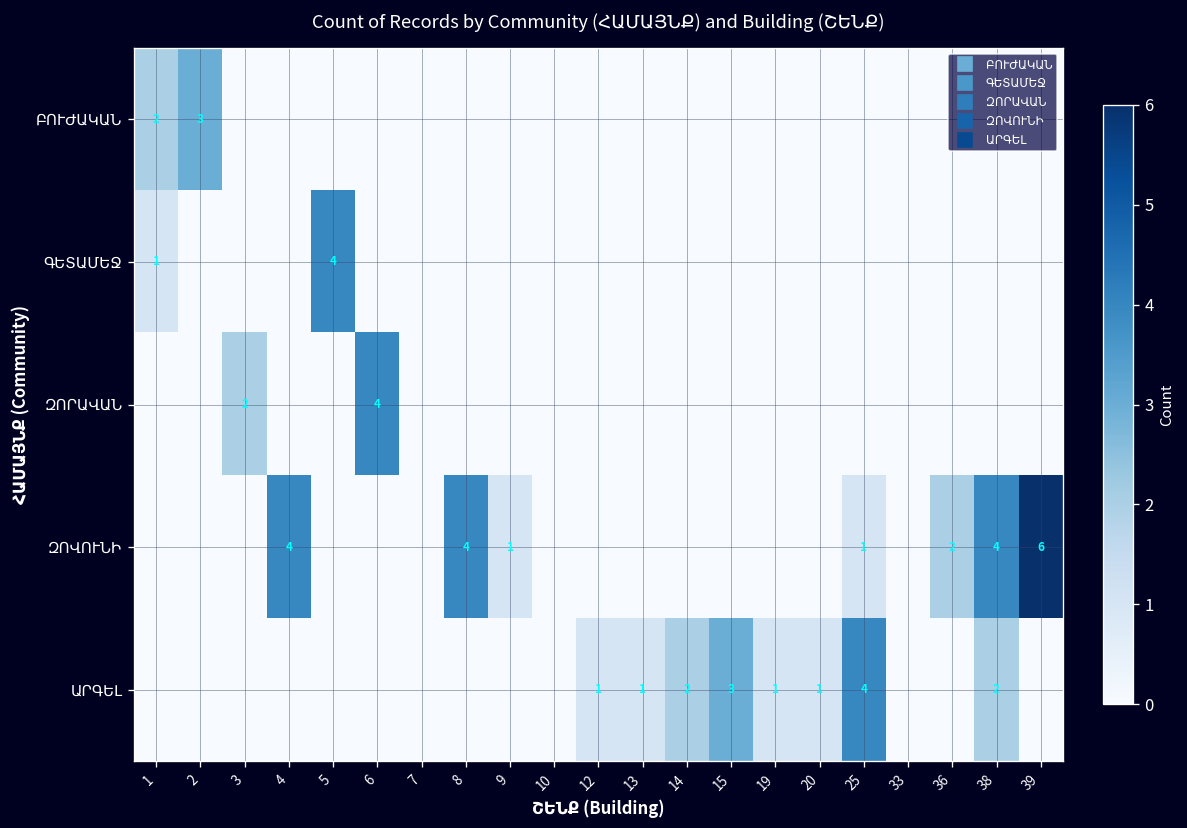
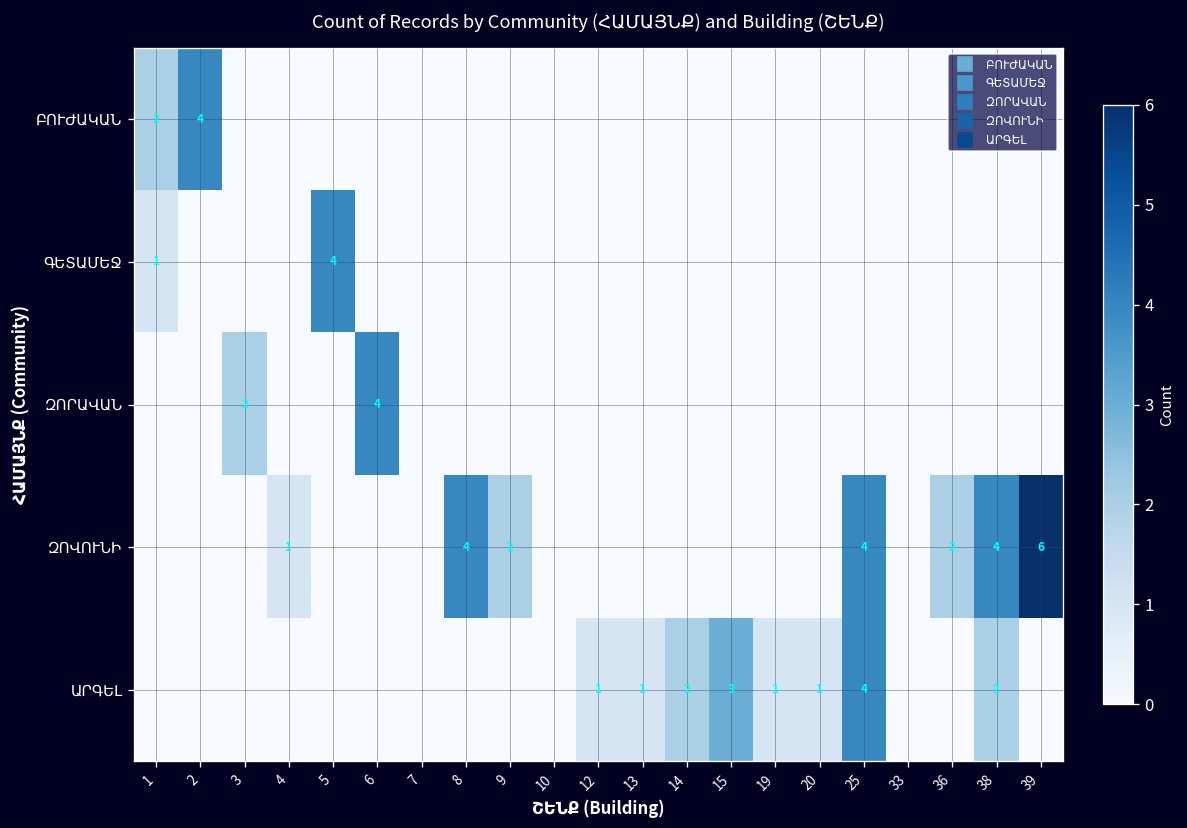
  {
    "ԲՈՒԺԱԿԱՆ": {
      "1": 2,
-     "2": 3
+     "2": 4
    },
    "ԳԵՏԱՄԵՋ": {
      "1": 1,
      "5": 4
    },
    "ԶՈՐԱՎԱՆ": {
      "3": 2,
      "6": 4
    },
    "ԶՈՎՈՒՆԻ": {
-     "4": 4,
+     "4": 1,
      "8": 4,
-     "9": 1,
-     "25": 1,
+     "9": 2,
+     "25": 4,
      "36": 2,
      "38": 4,
      "39": 6
    },
    "ԱՐԳԵԼ": {
      "12": 1,
      "13": 1,
      "14": 2,
      "15": 3,
      "19": 1,
      "20": 1,
      "25": 4,
      "38": 2
    }
  }
